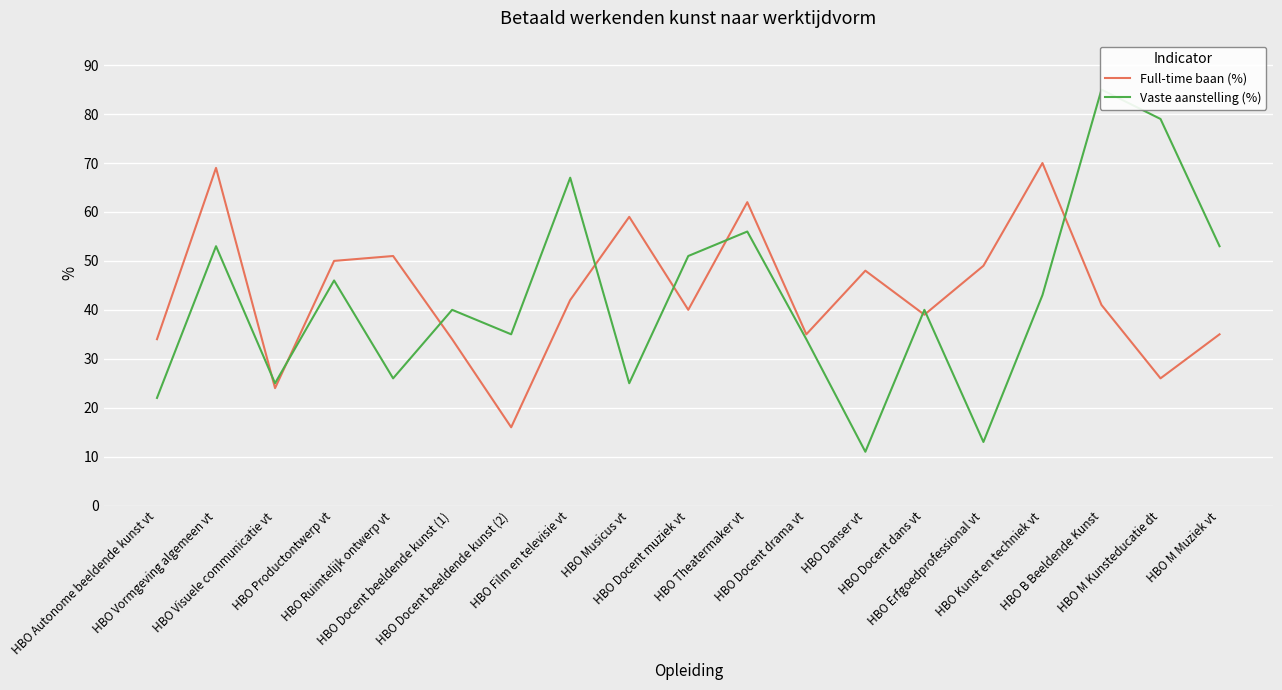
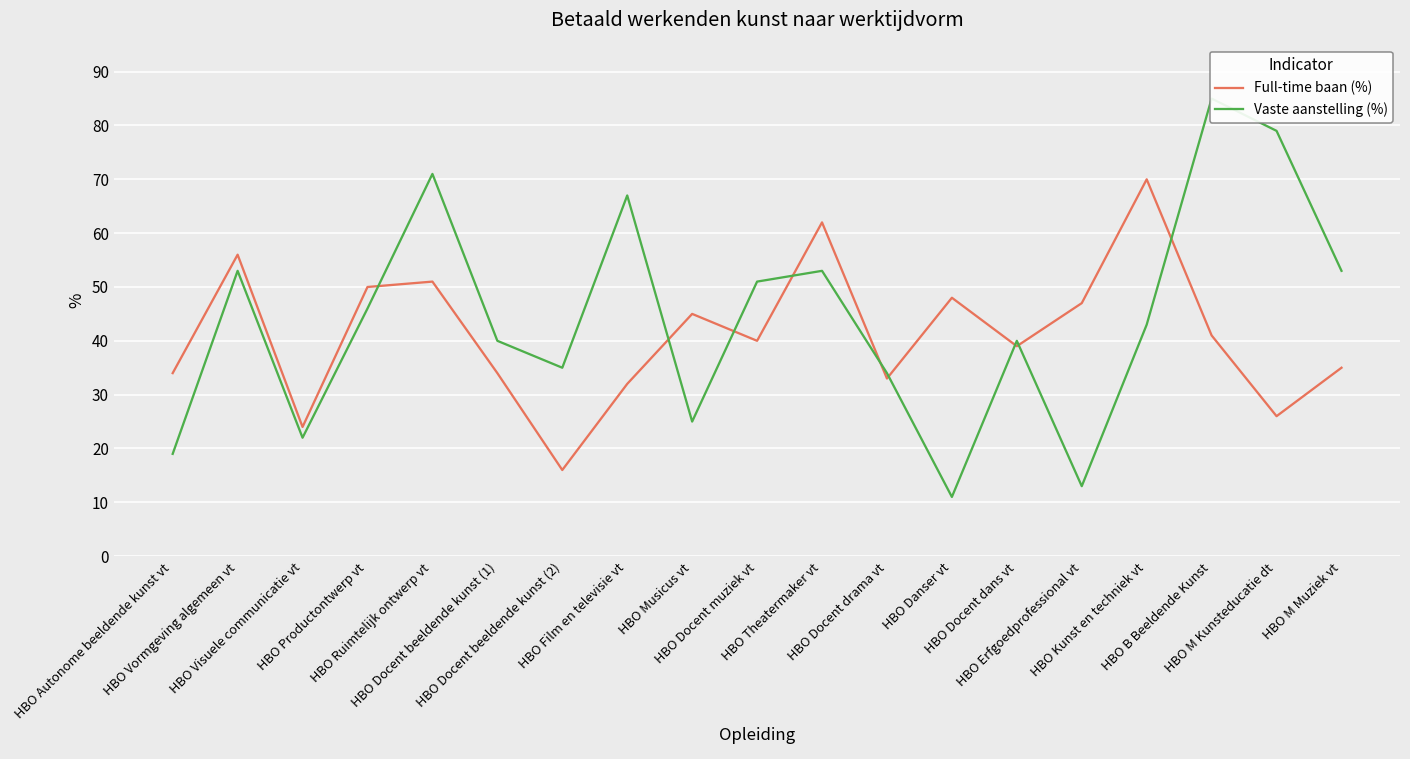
  {
    "Full-time baan (%)": {
      "HBO Autonome beeldende kunst vt": 34,
-     "HBO Vormgeving algemeen vt": 69,
+     "HBO Vormgeving algemeen vt": 56,
      "HBO Visuele communicatie vt": 24,
      "HBO Productontwerp vt": 50,
      "HBO Ruimtelijk ontwerp vt": 51,
      "HBO Docent beeldende kunst (1)": 34,
      "HBO Docent beeldende kunst (2)": 16,
-     "HBO Film en televisie vt": 42,
-     "HBO Musicus vt": 59,
+     "HBO Film en televisie vt": 32,
+     "HBO Musicus vt": 45,
      "HBO Docent muziek vt": 40,
      "HBO Theatermaker vt": 62,
-     "HBO Docent drama vt": 35,
+     "HBO Docent drama vt": 33,
      "HBO Danser vt": 48,
      "HBO Docent dans vt": 39,
-     "HBO Erfgoedprofessional vt": 49,
+     "HBO Erfgoedprofessional vt": 47,
      "HBO Kunst en techniek vt": 70,
      "HBO B Beeldende Kunst": 41,
      "HBO M Kunsteducatie dt": 26,
      "HBO M Muziek vt": 35
    },
    "Vaste aanstelling (%)": {
-     "HBO Autonome beeldende kunst vt": 22,
+     "HBO Autonome beeldende kunst vt": 19,
      "HBO Vormgeving algemeen vt": 53,
-     "HBO Visuele communicatie vt": 25,
+     "HBO Visuele communicatie vt": 22,
      "HBO Productontwerp vt": 46,
-     "HBO Ruimtelijk ontwerp vt": 26,
+     "HBO Ruimtelijk ontwerp vt": 71,
      "HBO Docent beeldende kunst (1)": 40,
      "HBO Docent beeldende kunst (2)": 35,
      "HBO Film en televisie vt": 67,
      "HBO Musicus vt": 25,
      "HBO Docent muziek vt": 51,
-     "HBO Theatermaker vt": 56,
+     "HBO Theatermaker vt": 53,
      "HBO Docent drama vt": 34,
      "HBO Danser vt": 11,
      "HBO Docent dans vt": 40,
      "HBO Erfgoedprofessional vt": 13,
      "HBO Kunst en techniek vt": 43,
      "HBO M Kunsteducatie dt": 79,
      "HBO M Muziek vt": 53
    }
  }
